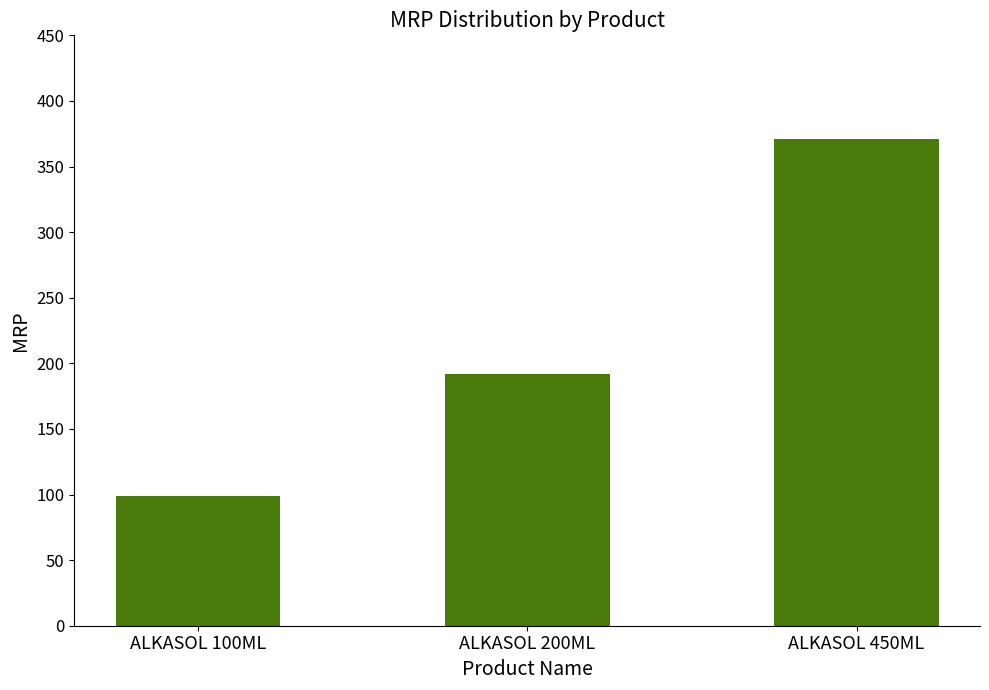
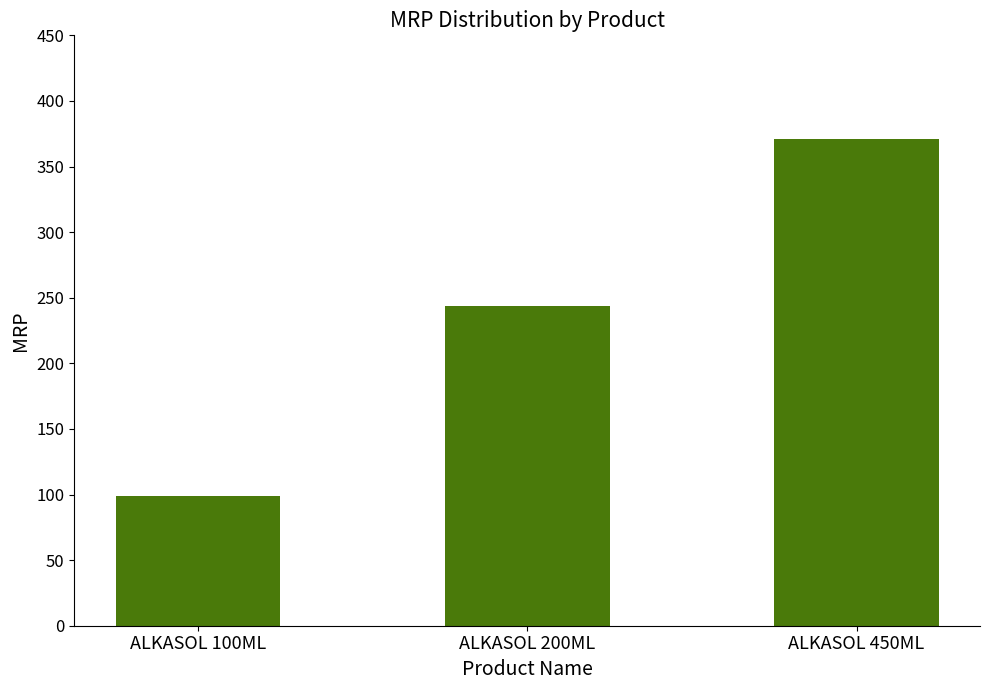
  {
    "ALKASOL 100ML": 99,
-   "ALKASOL 200ML": 192,
+   "ALKASOL 200ML": 244,
    "ALKASOL 450ML": 371
  }
